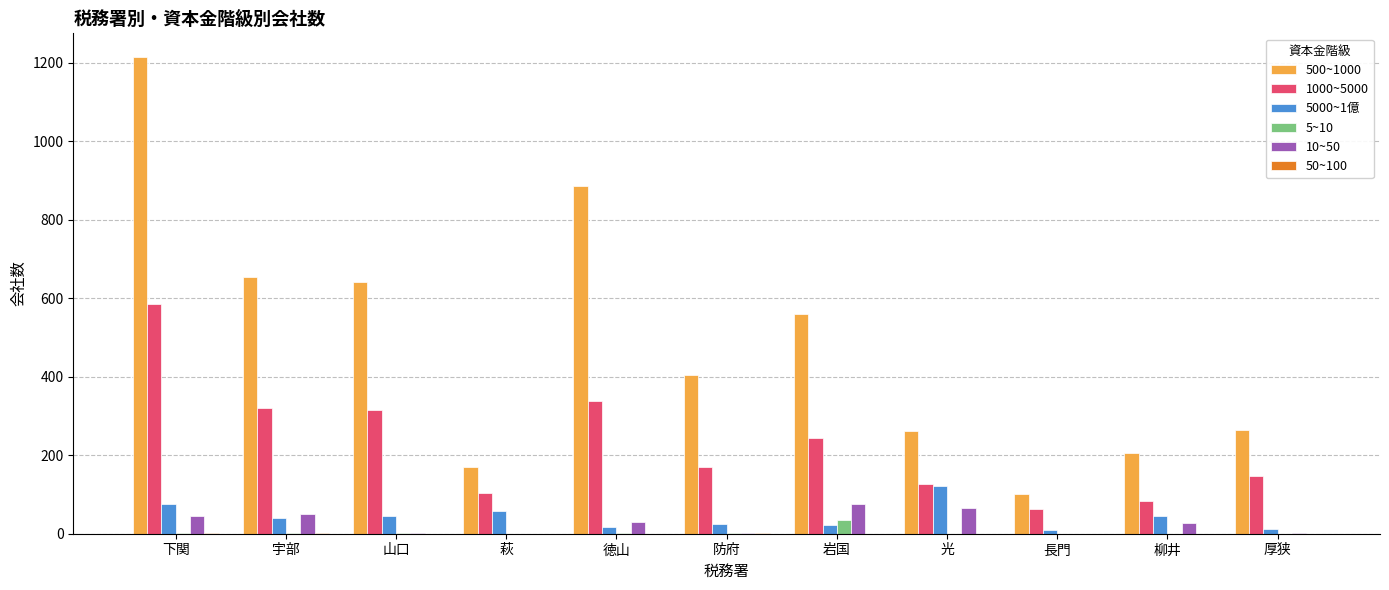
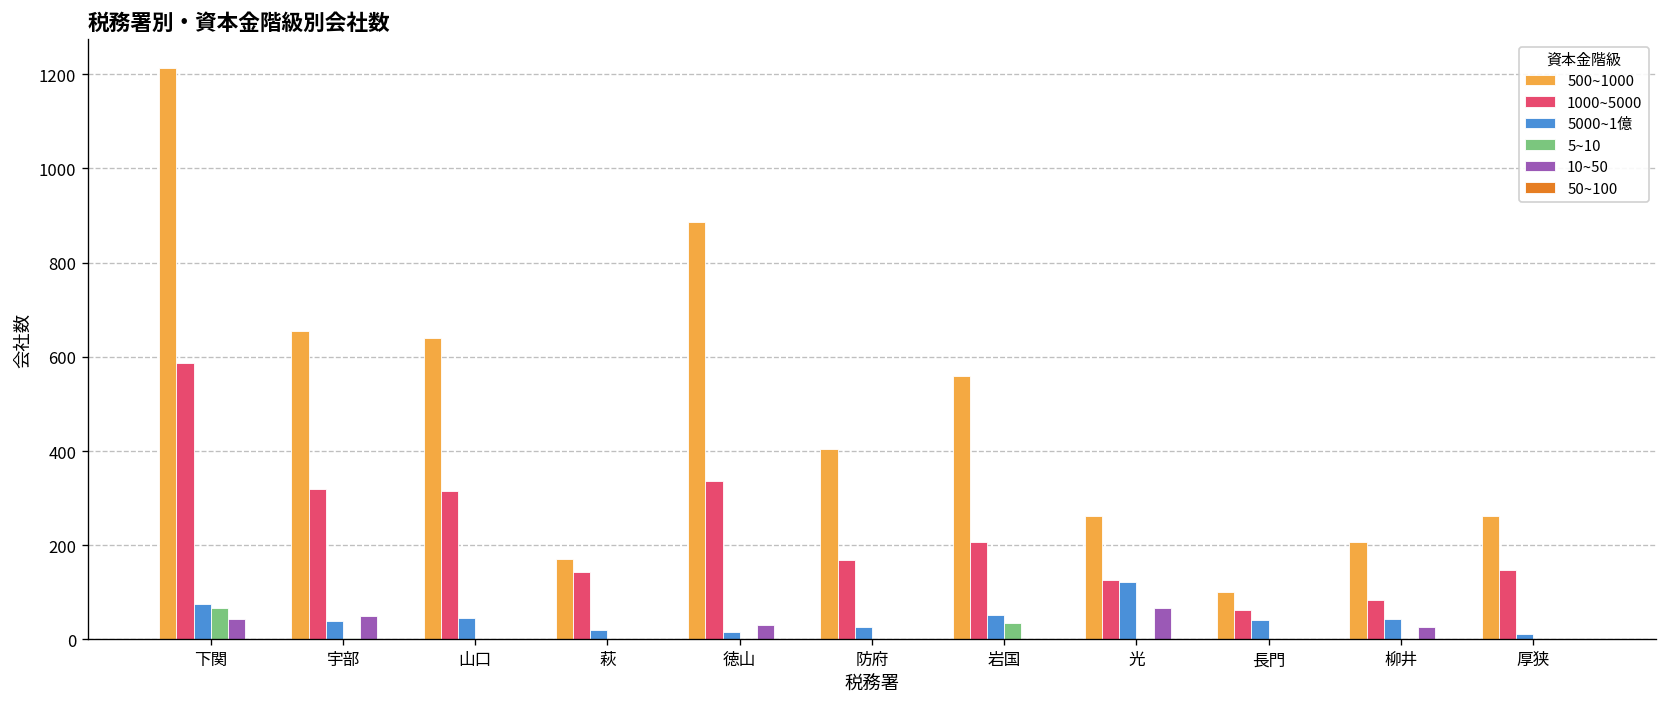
  {
    "1000~5000": {
      "下関": 590,
      "宇部": 320,
      "山口": 320,
-     "萩": 100,
+     "萩": 140,
      "徳山": 340,
      "防府": 170,
-     "岩国": 250,
+     "岩国": 210,
      "光": 130,
      "長門": 60,
      "柳井": 80,
      "厚狭": 150
    },
    "5000~1億": {
      "下関": 80,
      "宇部": 40,
      "山口": 50,
-     "萩": 60,
+     "萩": 20,
      "徳山": 20,
      "防府": 30,
-     "岩国": 20,
+     "岩国": 50,
      "光": 120,
-     "長門": 10,
+     "長門": 40,
      "柳井": 40,
      "厚狭": 10
    },
    "5~10": {
-     "下関": 0,
+     "下関": 70,
      "萩": 0,
      "岩国": 40,
      "光": 0,
      "長門": 0,
      "柳井": 0,
      "厚狭": 0
    },
    "10~50": {
      "下関": 40,
      "宇部": 50,
      "萩": 0,
      "徳山": 30,
-     "岩国": 80,
+     "岩国": 0,
      "光": 70,
      "長門": 0,
      "柳井": 30
    }
  }
